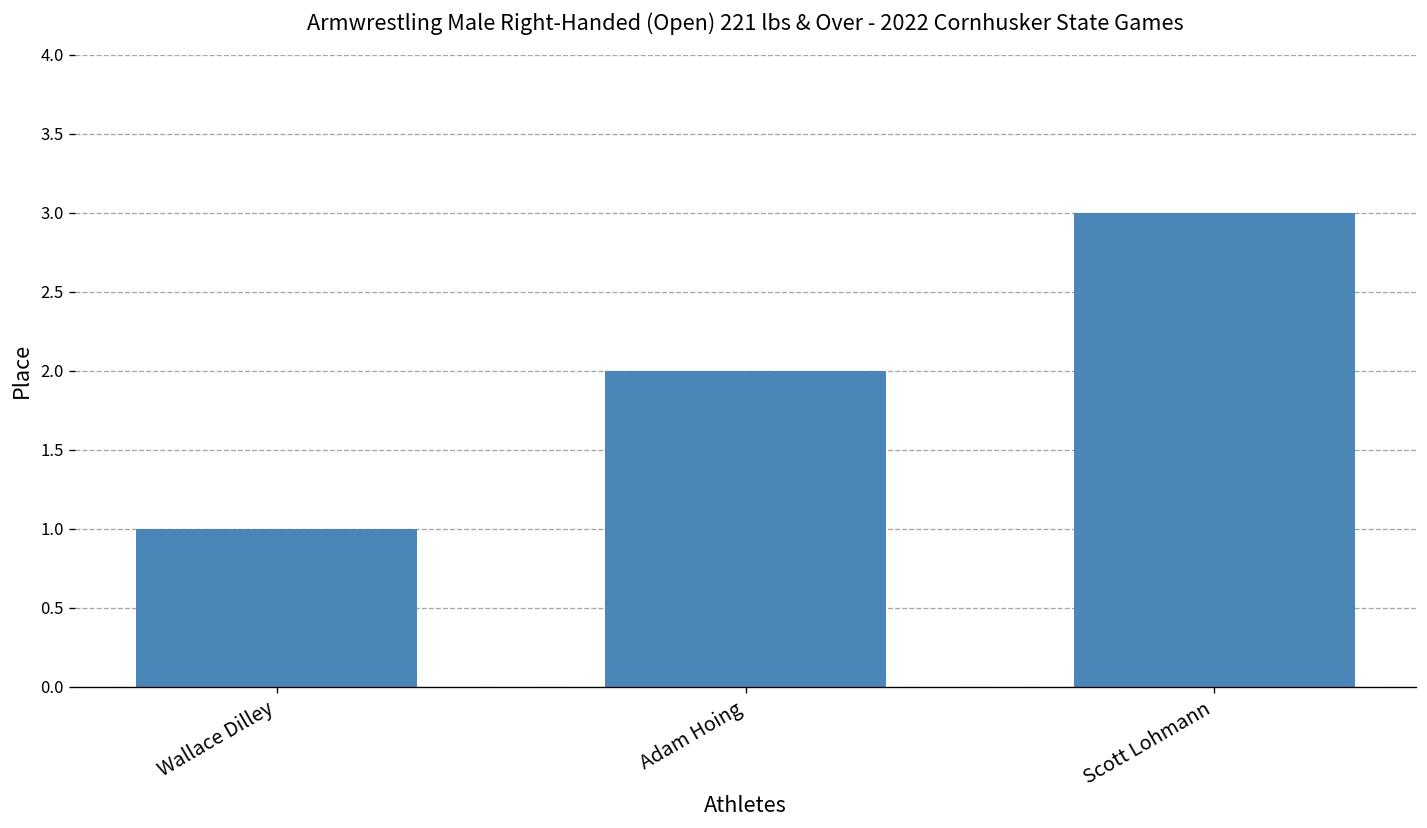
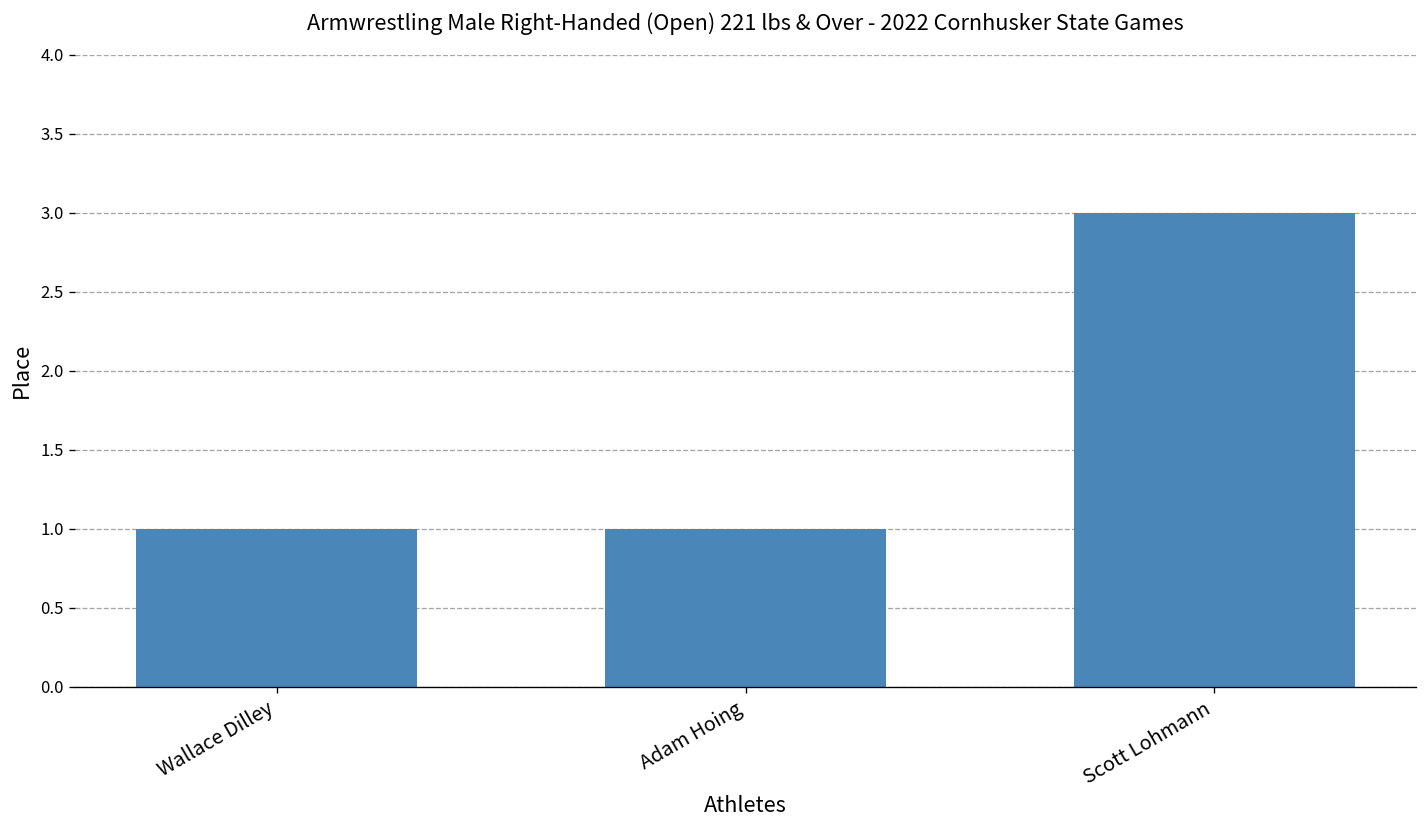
  {
    "Wallace Dilley": 1,
-   "Adam Hoing": 2,
+   "Adam Hoing": 1,
    "Scott Lohmann": 3
  }
